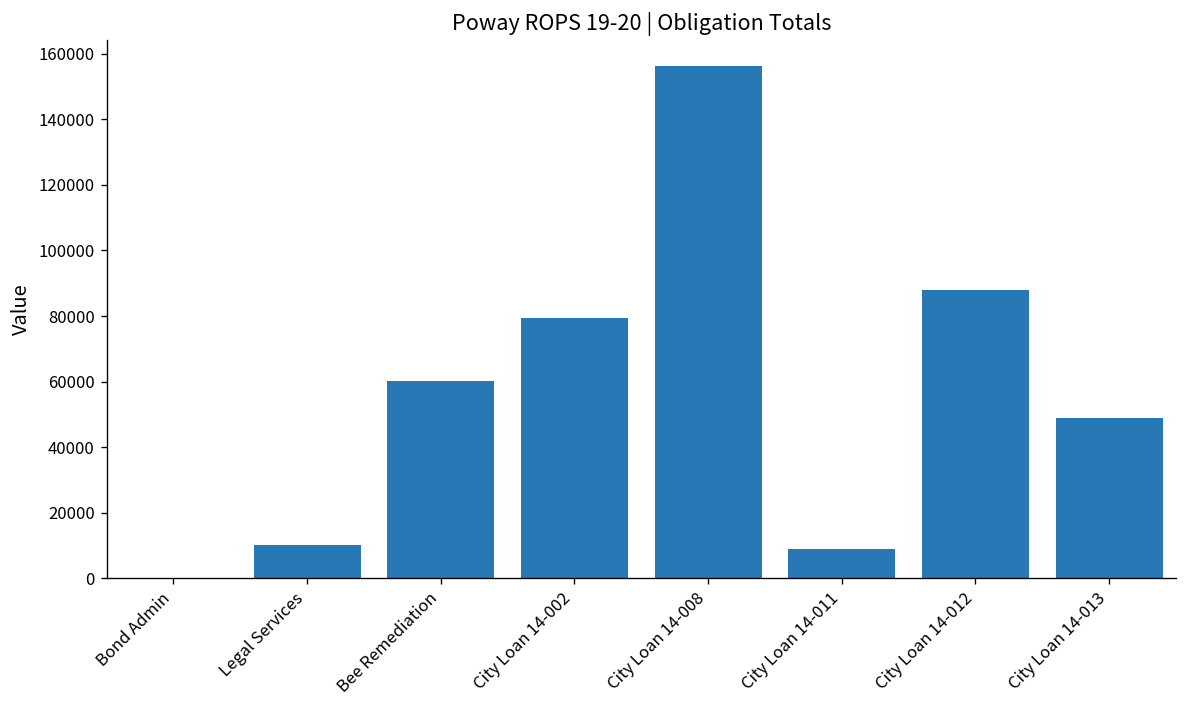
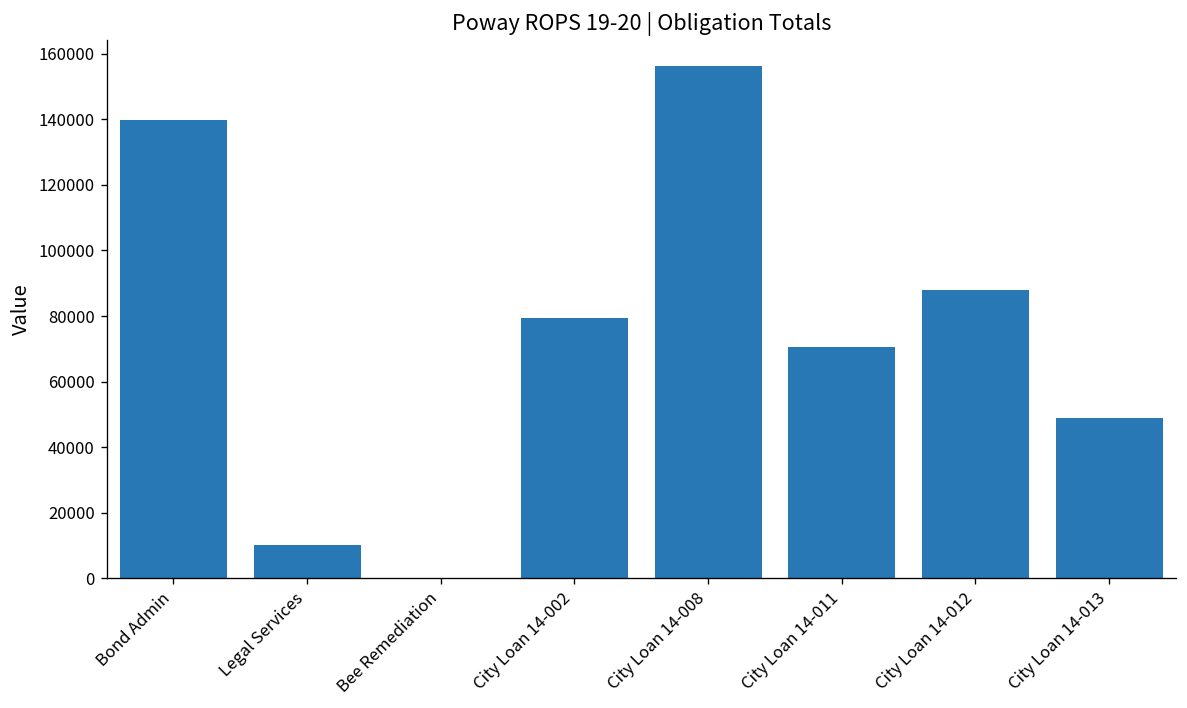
  {
-   "Bond Admin": 0,
+   "Bond Admin": 140000,
    "Legal Services": 10000,
-   "Bee Remediation": 60000,
+   "Bee Remediation": 0,
    "City Loan 14-002": 79000,
    "City Loan 14-008": 156000,
-   "City Loan 14-011": 9000,
+   "City Loan 14-011": 71000,
    "City Loan 14-012": 88000,
    "City Loan 14-013": 49000
  }
